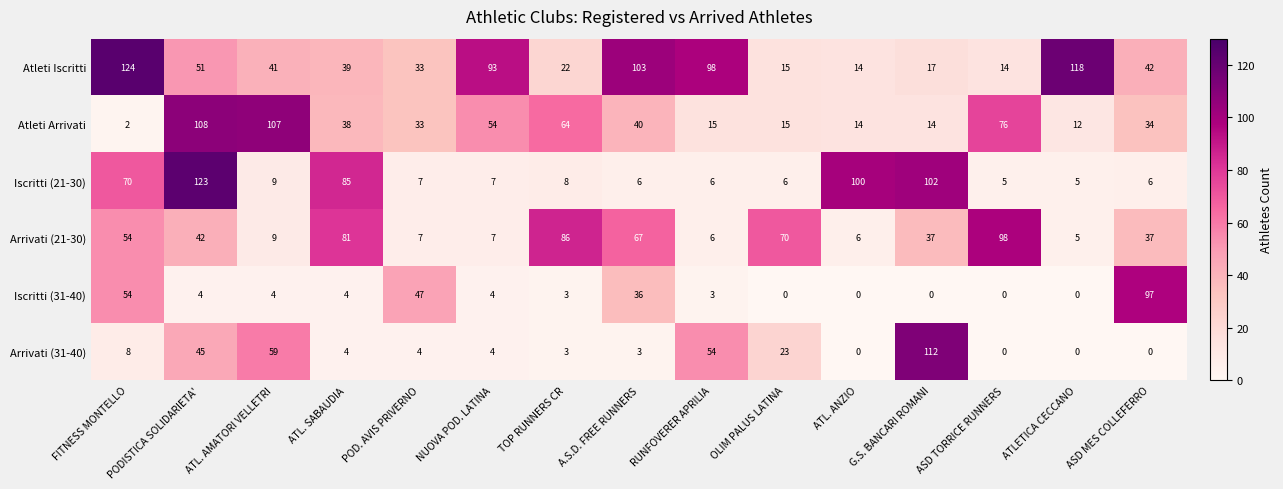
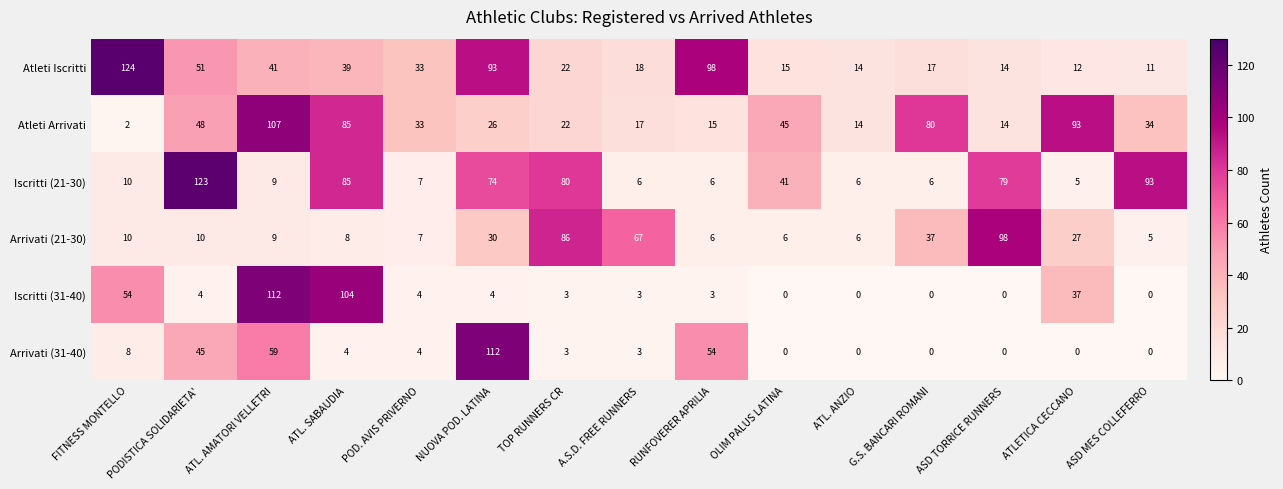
  {
    "Atleti Iscritti": {
      "FITNESS MONTELLO": 124,
      "PODISTICA SOLIDARIETA'": 51,
      "ATL. AMATORI VELLETRI": 41,
      "ATL. SABAUDIA": 39,
      "POD. AVIS PRIVERNO": 33,
      "NUOVA POD. LATINA": 93,
      "TOP RUNNERS CR": 22,
-     "A.S.D. FREE RUNNERS": 103,
+     "A.S.D. FREE RUNNERS": 18,
      "RUNFOVERER APRILIA": 98,
      "OLIM PALUS LATINA": 15,
      "ATL. ANZIO": 14,
      "G.S. BANCARI ROMANI": 17,
      "ASD TORRICE RUNNERS": 14,
-     "ATLETICA CECCANO": 118,
-     "ASD MES COLLEFERRO": 42
+     "ATLETICA CECCANO": 12,
+     "ASD MES COLLEFERRO": 11
    },
    "Atleti Arrivati": {
      "FITNESS MONTELLO": 2,
-     "PODISTICA SOLIDARIETA'": 108,
+     "PODISTICA SOLIDARIETA'": 48,
      "ATL. AMATORI VELLETRI": 107,
-     "ATL. SABAUDIA": 38,
+     "ATL. SABAUDIA": 85,
      "POD. AVIS PRIVERNO": 33,
-     "NUOVA POD. LATINA": 54,
-     "TOP RUNNERS CR": 64,
-     "A.S.D. FREE RUNNERS": 40,
+     "NUOVA POD. LATINA": 26,
+     "TOP RUNNERS CR": 22,
+     "A.S.D. FREE RUNNERS": 17,
      "RUNFOVERER APRILIA": 15,
-     "OLIM PALUS LATINA": 15,
+     "OLIM PALUS LATINA": 45,
      "ATL. ANZIO": 14,
-     "G.S. BANCARI ROMANI": 14,
-     "ASD TORRICE RUNNERS": 76,
-     "ATLETICA CECCANO": 12,
+     "G.S. BANCARI ROMANI": 80,
+     "ASD TORRICE RUNNERS": 14,
+     "ATLETICA CECCANO": 93,
      "ASD MES COLLEFERRO": 34
    },
    "Iscritti (21-30)": {
-     "FITNESS MONTELLO": 70,
+     "FITNESS MONTELLO": 10,
      "PODISTICA SOLIDARIETA'": 123,
      "ATL. AMATORI VELLETRI": 9,
      "ATL. SABAUDIA": 85,
      "POD. AVIS PRIVERNO": 7,
-     "NUOVA POD. LATINA": 7,
-     "TOP RUNNERS CR": 8,
+     "NUOVA POD. LATINA": 74,
+     "TOP RUNNERS CR": 80,
      "A.S.D. FREE RUNNERS": 6,
      "RUNFOVERER APRILIA": 6,
-     "OLIM PALUS LATINA": 6,
-     "ATL. ANZIO": 100,
-     "G.S. BANCARI ROMANI": 102,
-     "ASD TORRICE RUNNERS": 5,
+     "OLIM PALUS LATINA": 41,
+     "ATL. ANZIO": 6,
+     "G.S. BANCARI ROMANI": 6,
+     "ASD TORRICE RUNNERS": 79,
      "ATLETICA CECCANO": 5,
-     "ASD MES COLLEFERRO": 6
+     "ASD MES COLLEFERRO": 93
    },
    "Arrivati (21-30)": {
-     "FITNESS MONTELLO": 54,
-     "PODISTICA SOLIDARIETA'": 42,
+     "FITNESS MONTELLO": 10,
+     "PODISTICA SOLIDARIETA'": 10,
      "ATL. AMATORI VELLETRI": 9,
-     "ATL. SABAUDIA": 81,
+     "ATL. SABAUDIA": 8,
      "POD. AVIS PRIVERNO": 7,
-     "NUOVA POD. LATINA": 7,
+     "NUOVA POD. LATINA": 30,
      "TOP RUNNERS CR": 86,
      "A.S.D. FREE RUNNERS": 67,
      "RUNFOVERER APRILIA": 6,
-     "OLIM PALUS LATINA": 70,
+     "OLIM PALUS LATINA": 6,
      "ATL. ANZIO": 6,
      "G.S. BANCARI ROMANI": 37,
      "ASD TORRICE RUNNERS": 98,
-     "ATLETICA CECCANO": 5,
-     "ASD MES COLLEFERRO": 37
+     "ATLETICA CECCANO": 27,
+     "ASD MES COLLEFERRO": 5
    },
    "Iscritti (31-40)": {
      "FITNESS MONTELLO": 54,
      "PODISTICA SOLIDARIETA'": 4,
-     "ATL. AMATORI VELLETRI": 4,
-     "ATL. SABAUDIA": 4,
-     "POD. AVIS PRIVERNO": 47,
+     "ATL. AMATORI VELLETRI": 112,
+     "ATL. SABAUDIA": 104,
+     "POD. AVIS PRIVERNO": 4,
      "NUOVA POD. LATINA": 4,
      "TOP RUNNERS CR": 3,
-     "A.S.D. FREE RUNNERS": 36,
+     "A.S.D. FREE RUNNERS": 3,
      "RUNFOVERER APRILIA": 3,
      "OLIM PALUS LATINA": 0,
      "ATL. ANZIO": 0,
      "G.S. BANCARI ROMANI": 0,
      "ASD TORRICE RUNNERS": 0,
-     "ATLETICA CECCANO": 0,
-     "ASD MES COLLEFERRO": 97
+     "ATLETICA CECCANO": 37,
+     "ASD MES COLLEFERRO": 0
    },
    "Arrivati (31-40)": {
      "FITNESS MONTELLO": 8,
      "PODISTICA SOLIDARIETA'": 45,
      "ATL. AMATORI VELLETRI": 59,
      "ATL. SABAUDIA": 4,
      "POD. AVIS PRIVERNO": 4,
-     "NUOVA POD. LATINA": 4,
+     "NUOVA POD. LATINA": 112,
      "TOP RUNNERS CR": 3,
      "A.S.D. FREE RUNNERS": 3,
      "RUNFOVERER APRILIA": 54,
-     "OLIM PALUS LATINA": 23,
+     "OLIM PALUS LATINA": 0,
      "ATL. ANZIO": 0,
-     "G.S. BANCARI ROMANI": 112,
+     "G.S. BANCARI ROMANI": 0,
      "ASD TORRICE RUNNERS": 0,
      "ATLETICA CECCANO": 0,
      "ASD MES COLLEFERRO": 0
    }
  }
